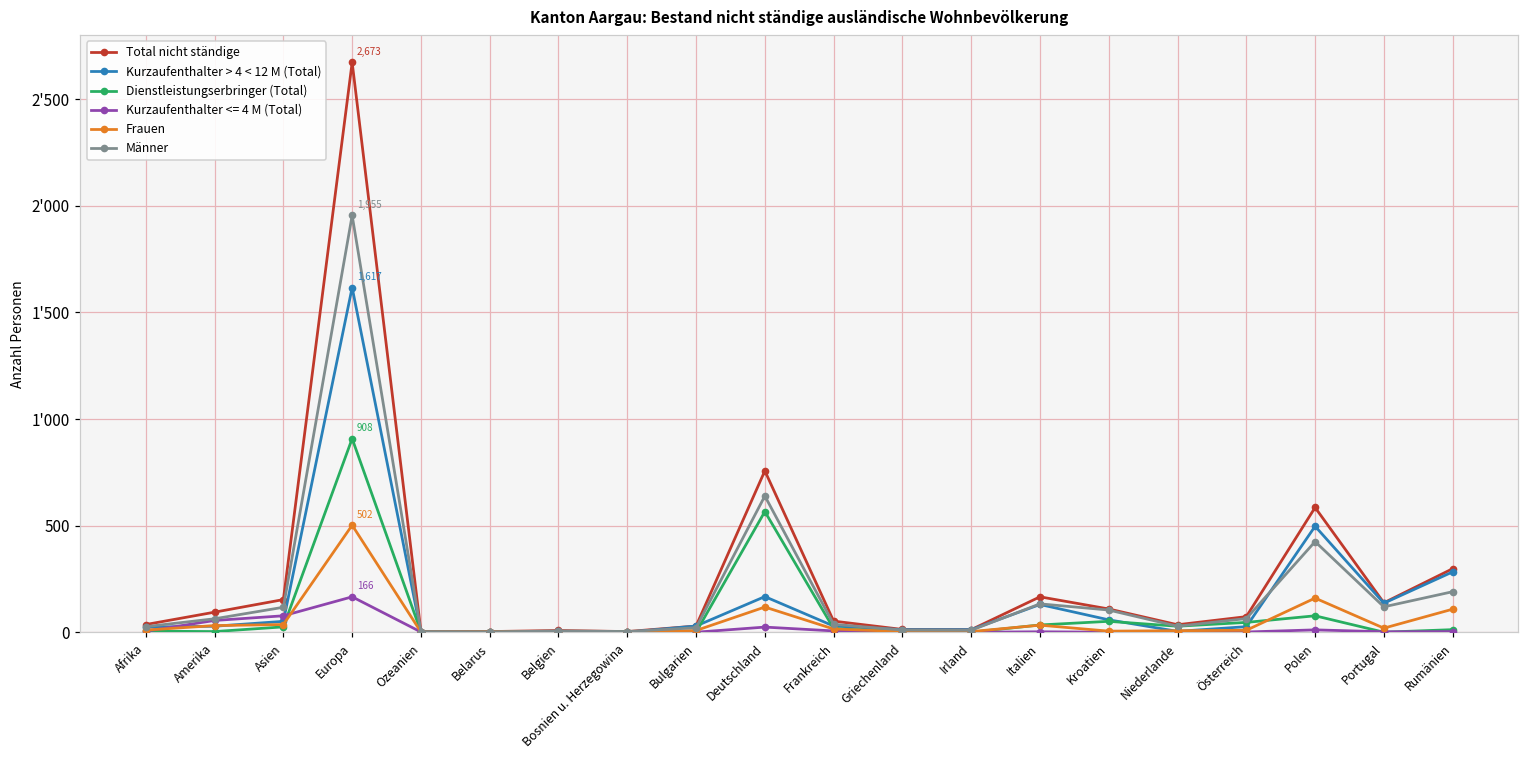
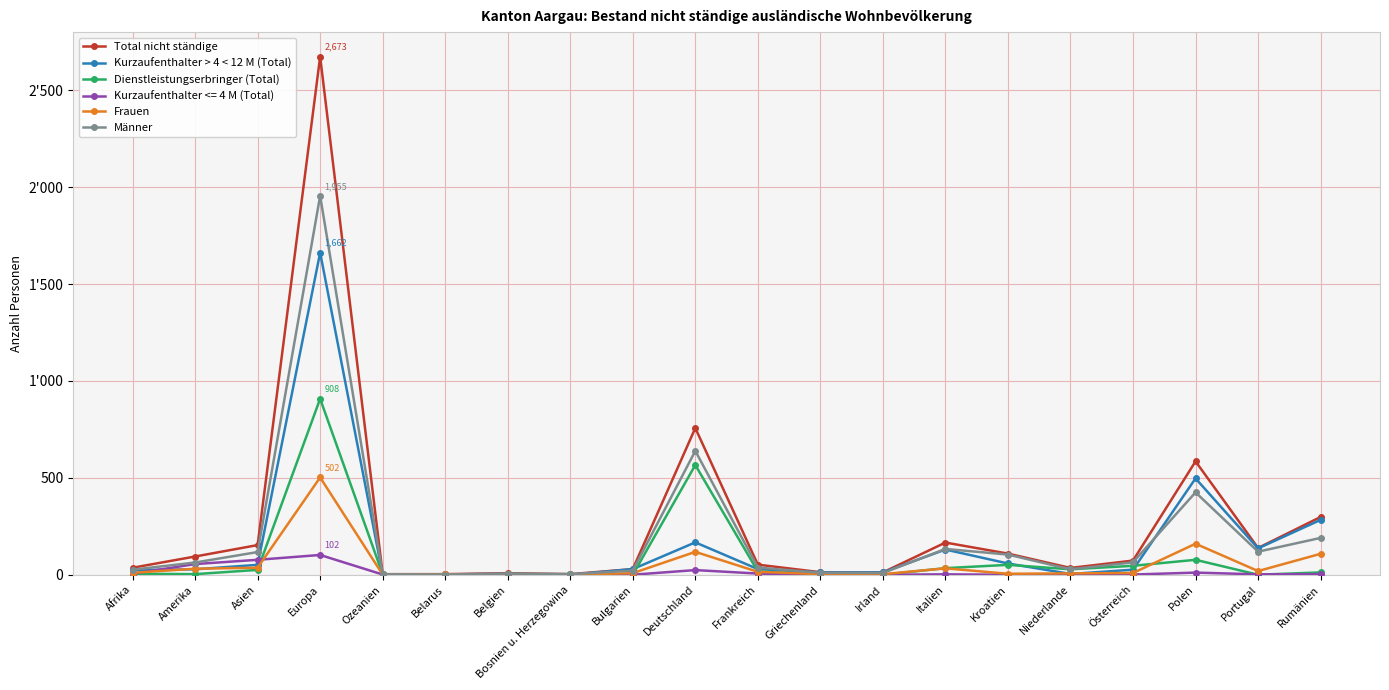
  {
    "Total nicht ständige": {
      "Europa": "2,673"
    },
    "Kurzaufenthalter > 4 < 12 M (Total)": {
-     "Europa": "1,617"
+     "Europa": "1,662"
    },
    "Dienstleistungserbringer (Total)": {
      "Europa": "908"
    },
    "Kurzaufenthalter <= 4 M (Total)": {
-     "Europa": "166"
+     "Europa": "102"
    },
    "Frauen": {
      "Europa": "502"
    },
    "Männer": {
      "Europa": "1,955"
    }
  }
